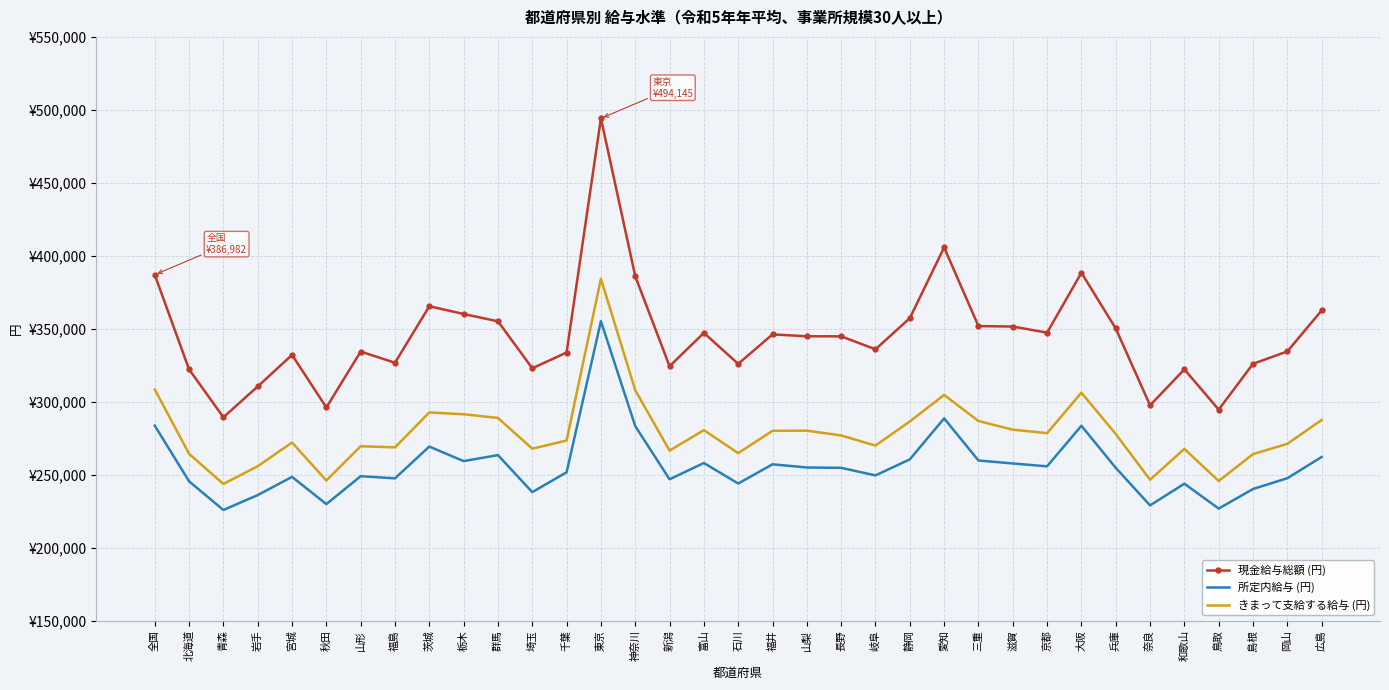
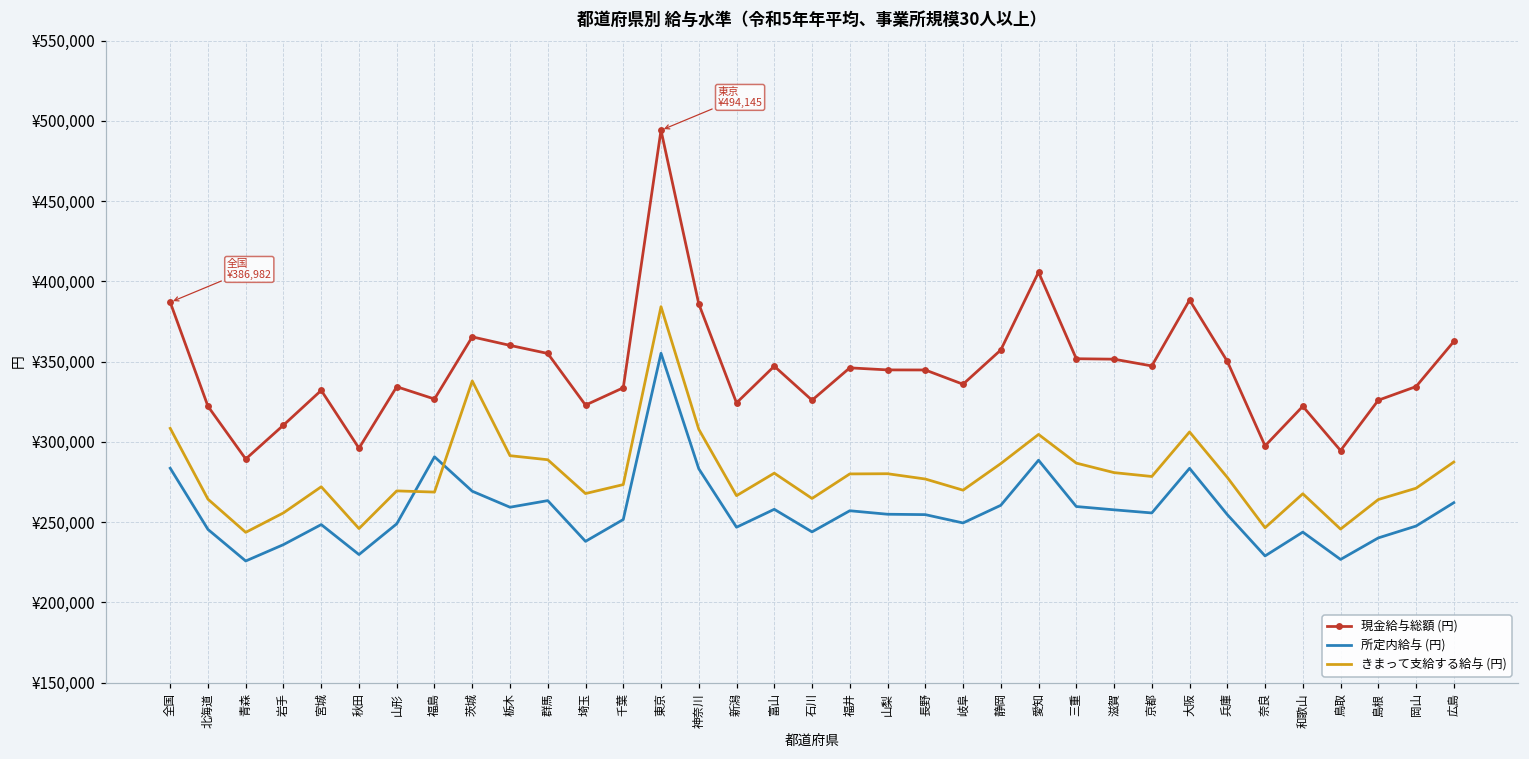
  {
    "現金給与総額 (円)": {
      "北海道": "¥322,000",
      "青森": "¥289,000",
      "岩手": "¥310,000",
      "宮城": "¥332,000",
      "秋田": "¥296,000",
      "山形": "¥334,000",
      "福島": "¥327,000",
      "茨城": "¥365,000",
      "栃木": "¥360,000",
      "群馬": "¥355,000",
      "埼玉": "¥323,000",
      "千葉": "¥334,000",
      "神奈川": "¥386,000",
      "新潟": "¥324,000",
      "富山": "¥347,000",
      "石川": "¥326,000",
      "福井": "¥346,000",
      "山梨": "¥345,000",
      "長野": "¥345,000",
      "岐阜": "¥336,000",
      "静岡": "¥357,000",
      "愛知": "¥406,000",
      "三重": "¥352,000",
      "滋賀": "¥352,000",
      "京都": "¥347,000",
      "大阪": "¥388,000",
      "兵庫": "¥350,000",
      "奈良": "¥298,000",
      "和歌山": "¥322,000",
      "鳥取": "¥295,000",
      "島根": "¥326,000",
      "岡山": "¥334,000",
      "広島": "¥363,000"
    },
    "所定内給与 (円)": {
      "全国": "¥284,000",
      "北海道": "¥245,000",
      "青森": "¥226,000",
      "岩手": "¥236,000",
      "宮城": "¥248,000",
      "秋田": "¥230,000",
      "山形": "¥249,000",
-     "福島": "¥247,000",
+     "福島": "¥291,000",
      "茨城": "¥269,000",
      "栃木": "¥259,000",
      "群馬": "¥263,000",
      "埼玉": "¥238,000",
      "千葉": "¥252,000",
      "東京": "¥355,000",
      "神奈川": "¥283,000",
      "新潟": "¥247,000",
      "富山": "¥258,000",
      "石川": "¥244,000",
      "福井": "¥257,000",
      "山梨": "¥255,000",
      "長野": "¥255,000",
      "岐阜": "¥250,000",
      "静岡": "¥260,000",
      "愛知": "¥289,000",
      "三重": "¥260,000",
      "滋賀": "¥258,000",
      "京都": "¥256,000",
      "大阪": "¥284,000",
      "兵庫": "¥255,000",
      "奈良": "¥229,000",
      "和歌山": "¥244,000",
      "鳥取": "¥227,000",
      "島根": "¥240,000",
      "岡山": "¥248,000",
      "広島": "¥262,000"
    },
    "きまって支給する給与 (円)": {
      "全国": "¥308,000",
      "北海道": "¥264,000",
      "青森": "¥244,000",
      "岩手": "¥256,000",
      "宮城": "¥272,000",
      "秋田": "¥246,000",
      "山形": "¥269,000",
      "福島": "¥269,000",
-     "茨城": "¥293,000",
+     "茨城": "¥338,000",
      "栃木": "¥291,000",
      "群馬": "¥289,000",
      "埼玉": "¥268,000",
      "千葉": "¥273,000",
      "東京": "¥384,000",
      "神奈川": "¥308,000",
      "新潟": "¥266,000",
      "富山": "¥281,000",
      "石川": "¥265,000",
      "福井": "¥280,000",
      "山梨": "¥280,000",
      "長野": "¥277,000",
      "岐阜": "¥270,000",
      "静岡": "¥286,000",
      "愛知": "¥305,000",
      "三重": "¥287,000",
      "滋賀": "¥281,000",
      "京都": "¥278,000",
      "大阪": "¥306,000",
      "兵庫": "¥278,000",
      "奈良": "¥247,000",
      "和歌山": "¥268,000",
      "鳥取": "¥246,000",
      "島根": "¥264,000",
      "岡山": "¥271,000",
      "広島": "¥287,000"
    }
  }
